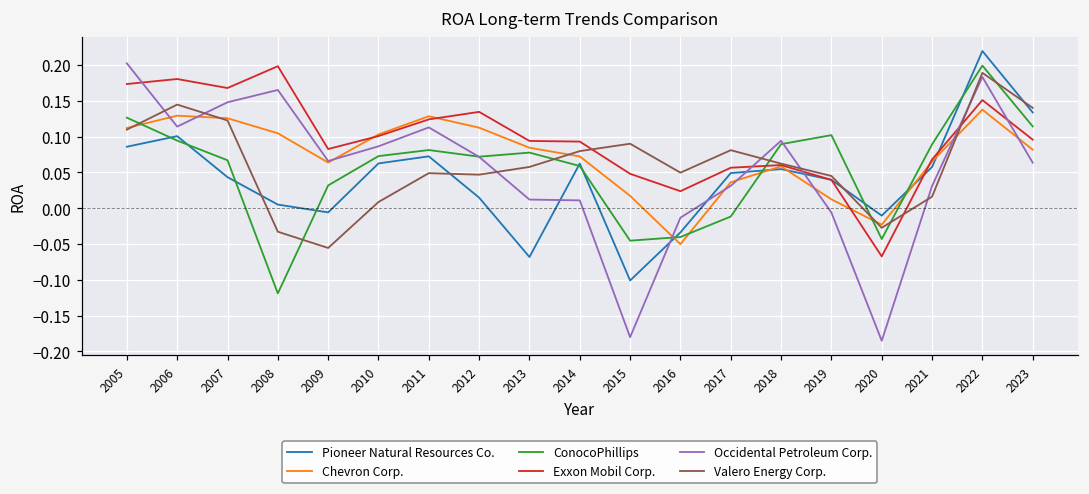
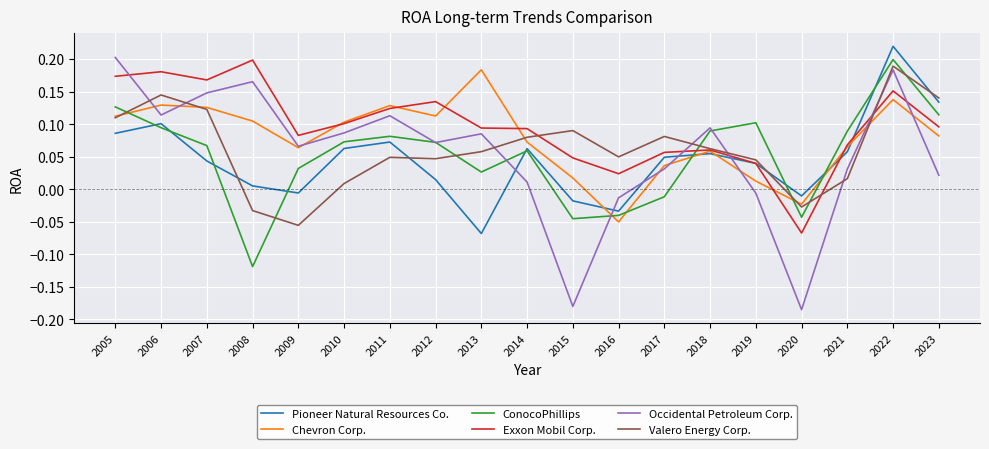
  {
    "Pioneer Natural Resources Co.": {
      "2005": 0.09,
      "2006": 0.10,
      "2007": 0.04,
      "2008": 0.01,
      "2009": -0.01,
      "2010": 0.06,
      "2011": 0.07,
      "2012": 0.01,
      "2013": -0.07,
-     "2015": -0.10,
+     "2015": -0.02,
      "2016": -0.03,
      "2017": 0.05,
      "2020": -0.01,
      "2021": 0.06,
      "2022": 0.22,
      "2023": 0.13
    },
    "Chevron Corp.": {
      "2006": 0.13,
      "2008": 0.10,
      "2011": 0.13,
      "2012": 0.11,
-     "2013": 0.08,
+     "2013": 0.18,
      "2014": 0.07,
      "2015": 0.02,
      "2016": -0.05,
      "2017": 0.04,
      "2019": 0.01,
      "2020": -0.02,
      "2022": 0.14,
      "2023": 0.08
    },
    "ConocoPhillips": {
      "2005": 0.13,
      "2006": 0.09,
      "2007": 0.07,
      "2008": -0.12,
      "2009": 0.03,
      "2010": 0.07,
      "2011": 0.08,
-     "2013": 0.08,
+     "2013": 0.03,
      "2015": -0.05,
      "2016": -0.04,
      "2017": -0.01,
      "2018": 0.09,
      "2019": 0.10,
      "2020": -0.04,
      "2021": 0.09,
      "2022": 0.20,
      "2023": 0.11
    },
    "Exxon Mobil Corp.": {
      "2005": 0.17,
      "2006": 0.18,
      "2007": 0.17,
      "2008": 0.20,
      "2009": 0.08,
      "2011": 0.12,
      "2012": 0.13,
      "2013": 0.09,
      "2014": 0.09,
      "2015": 0.05,
      "2016": 0.02,
      "2017": 0.06,
      "2020": -0.07,
      "2022": 0.15,
      "2023": 0.10
    },
    "Occidental Petroleum Corp.": {
      "2005": 0.20,
      "2006": 0.11,
      "2007": 0.15,
      "2008": 0.17,
      "2010": 0.09,
      "2011": 0.11,
-     "2013": 0.01,
+     "2013": 0.09,
      "2014": 0.01,
      "2015": -0.18,
      "2016": -0.01,
      "2017": 0.03,
      "2018": 0.09,
      "2019": -0.01,
      "2020": -0.19,
      "2021": 0.03,
      "2022": 0.18,
-     "2023": 0.06
+     "2023": 0.02
    },
    "Valero Energy Corp.": {
      "2006": 0.14,
      "2008": -0.03,
      "2009": -0.06,
      "2010": 0.01,
      "2011": 0.05,
      "2012": 0.05,
      "2013": 0.06,
      "2014": 0.08,
      "2015": 0.09,
      "2016": 0.05,
      "2017": 0.08,
      "2019": 0.05,
      "2020": -0.03,
      "2021": 0.02,
      "2022": 0.19,
      "2023": 0.14
    }
  }
